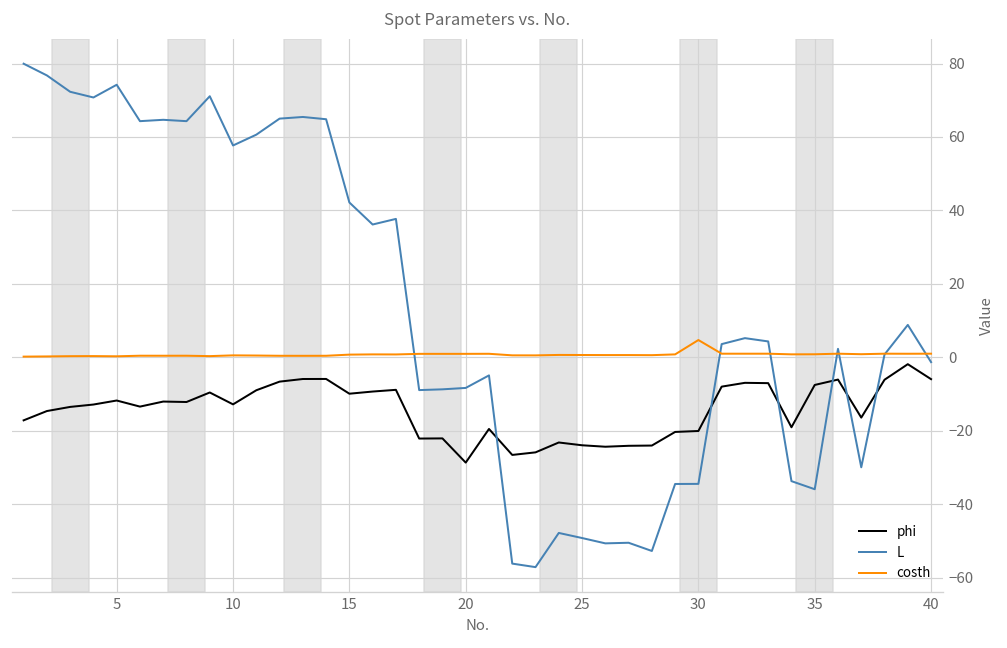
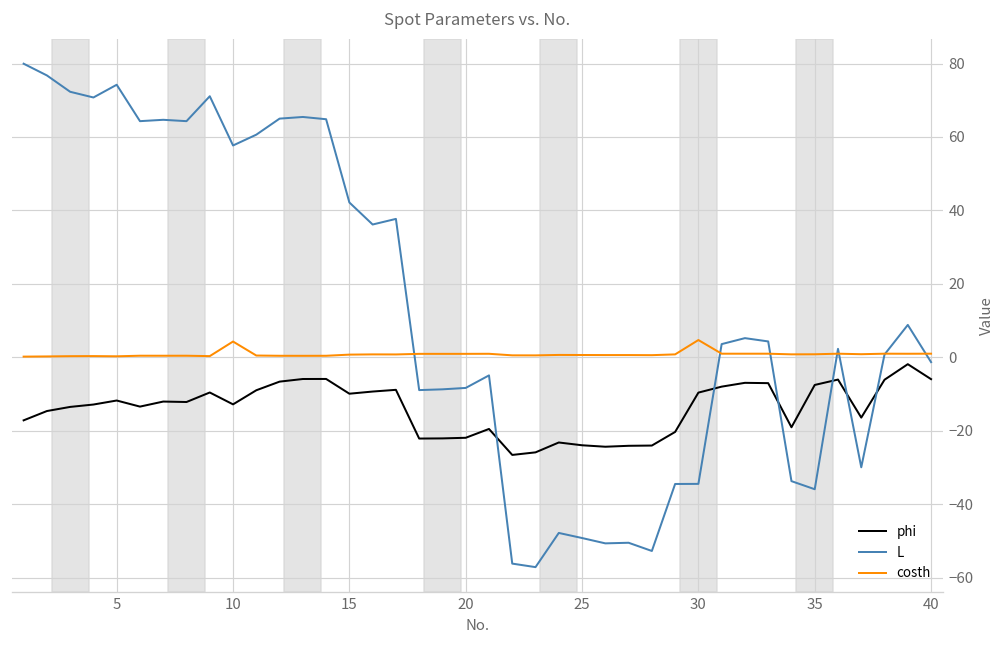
  {
    "phi": {
      "5": -12,
      "10": -13,
      "15": -10,
-     "20": -29,
+     "20": -22,
      "25": -24,
-     "30": -20,
+     "30": -10,
      "35": -8,
      "40": -6
    },
    "L": {
      "5": 74,
      "10": 58,
      "15": 42,
      "20": -8,
      "25": -49,
      "30": -34,
      "35": -36,
      "40": -1
    },
    "costh": {
      "5": 0,
-     "10": 1,
+     "10": 4,
      "15": 1,
      "20": 1,
      "25": 1,
      "30": 5,
      "35": 1,
      "40": 1
    }
  }
